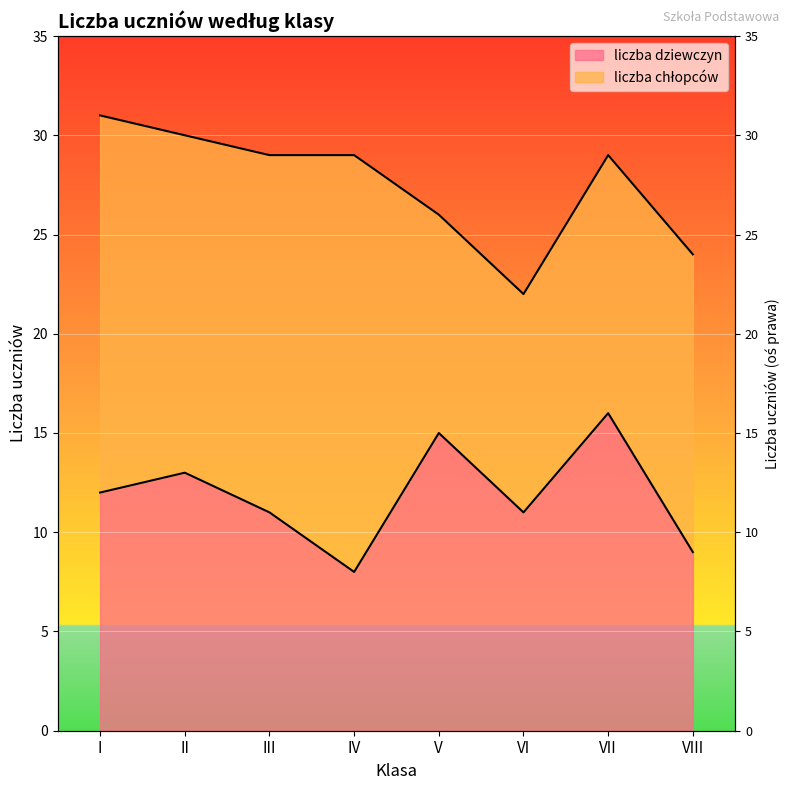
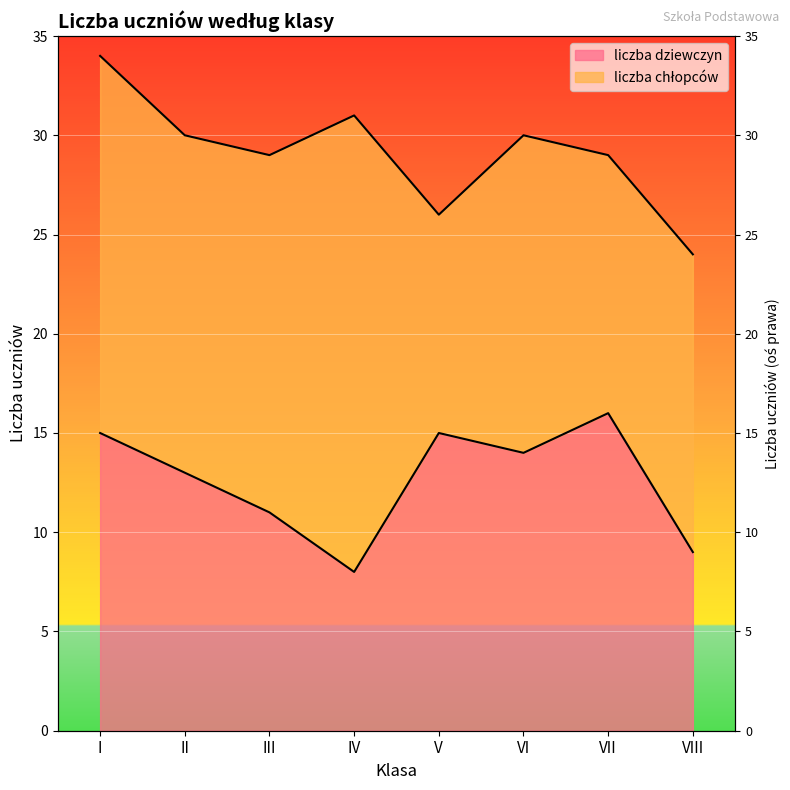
  {
    "liczba dziewczyn": {
-     "I": 12,
+     "I": 15,
      "II": 13,
      "III": 11,
      "IV": 8,
      "V": 15,
-     "VI": 11,
+     "VI": 14,
      "VII": 16,
      "VIII": 9
    },
    "liczba chłopców": {
      "I": 19,
      "II": 17,
      "III": 18,
-     "IV": 21,
+     "IV": 23,
      "V": 11,
-     "VI": 11,
+     "VI": 16,
      "VII": 13,
      "VIII": 15
    }
  }
